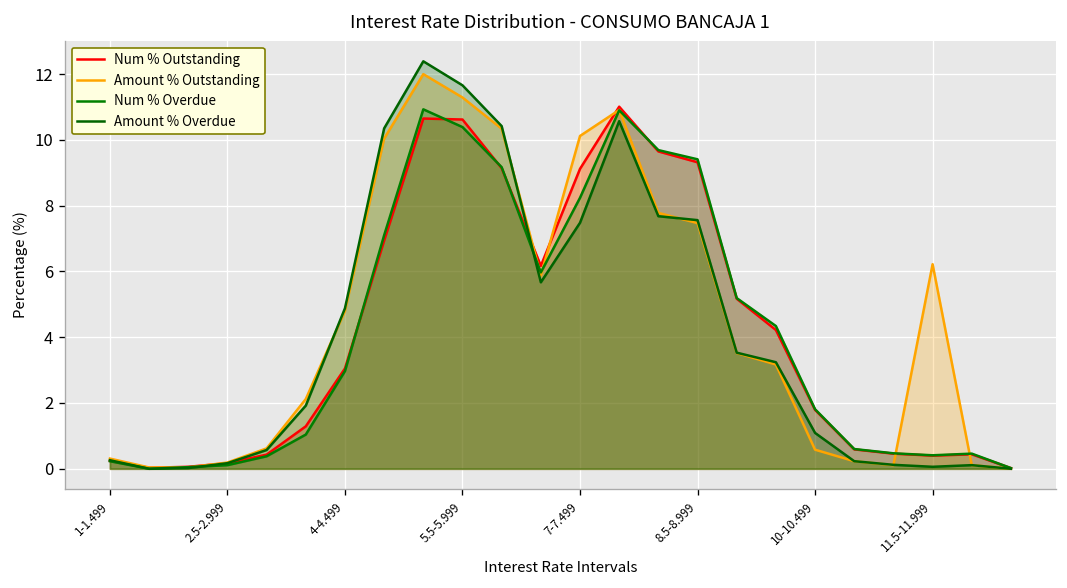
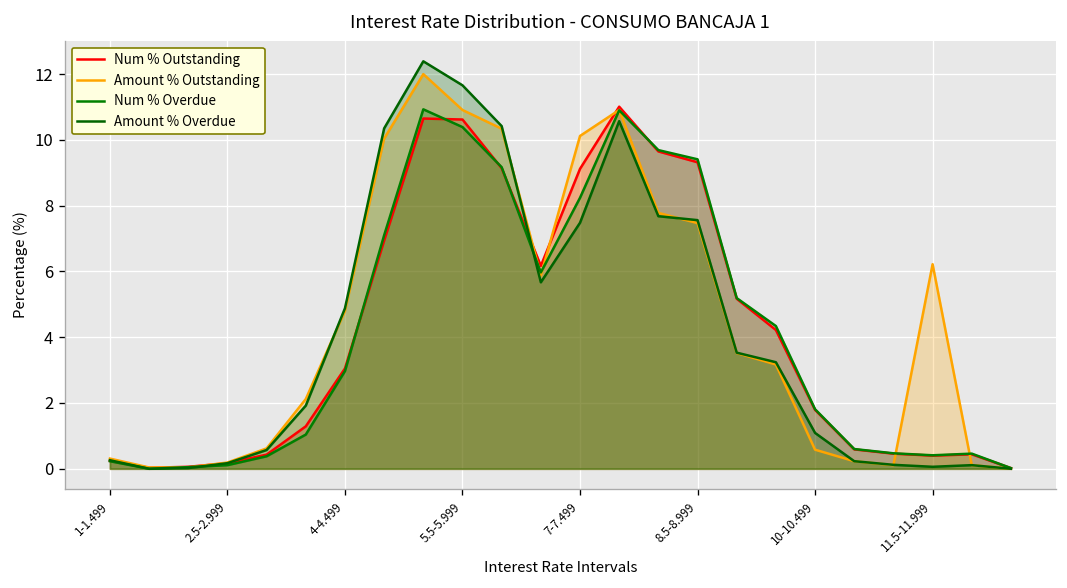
  {
    "Num % Outstanding": {
      "5.5-5.999": 10.6,
      "7-7.499": 9.1
    },
    "Amount % Outstanding": {
-     "5.5-5.999": 11.3,
+     "5.5-5.999": 10.9,
      "7-7.499": 10.1,
      "10-10.499": 0.6,
      "11.5-11.999": 6.2
    }
  }
